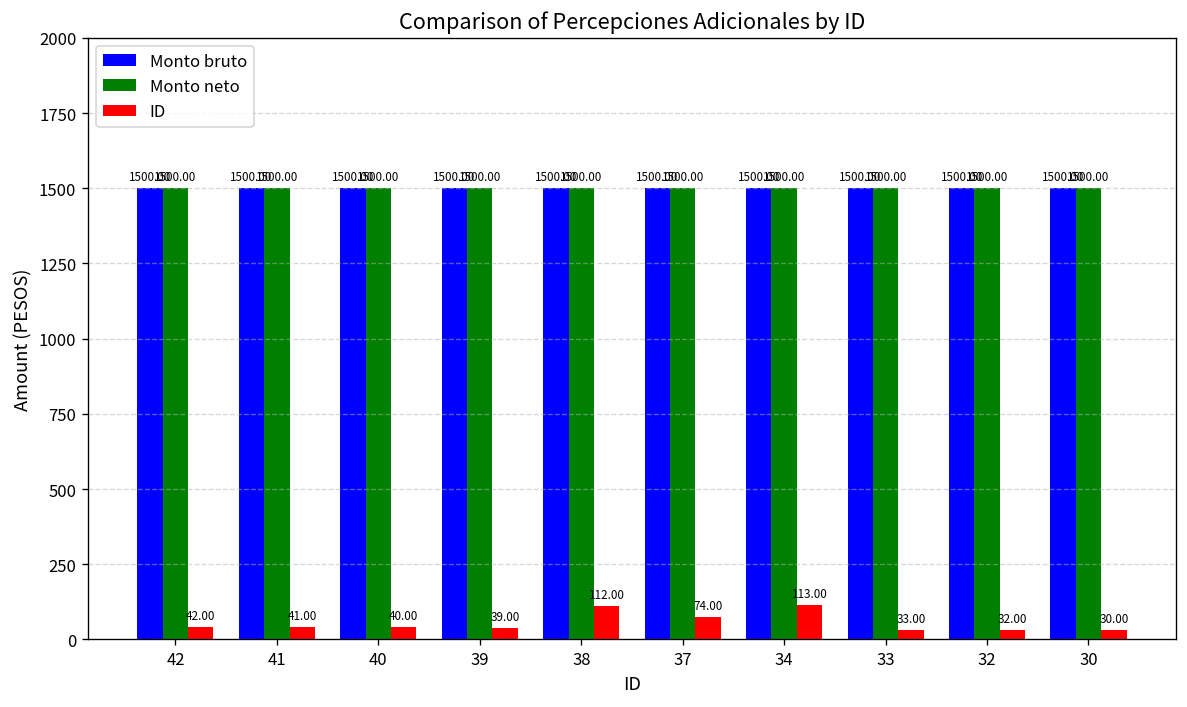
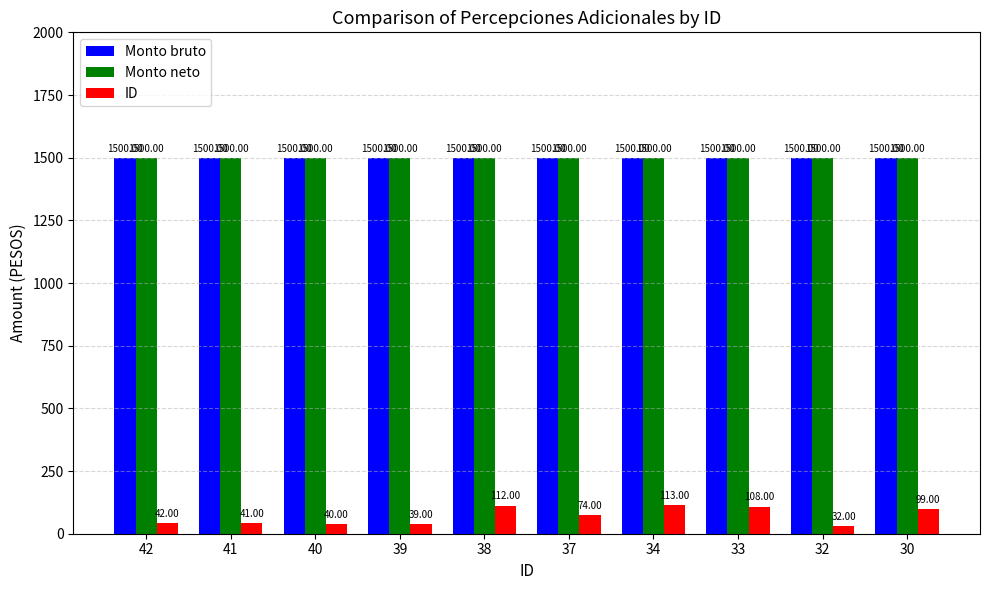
  {
    "ID": {
      "42": 42.00,
      "41": 41.00,
      "40": 40.00,
      "39": 39.00,
      "38": 112.00,
      "37": 74.00,
      "34": 113.00,
-     "33": 33.00,
+     "33": 108.00,
      "32": 32.00,
-     "30": 30.00
+     "30": 99.00
    }
  }
